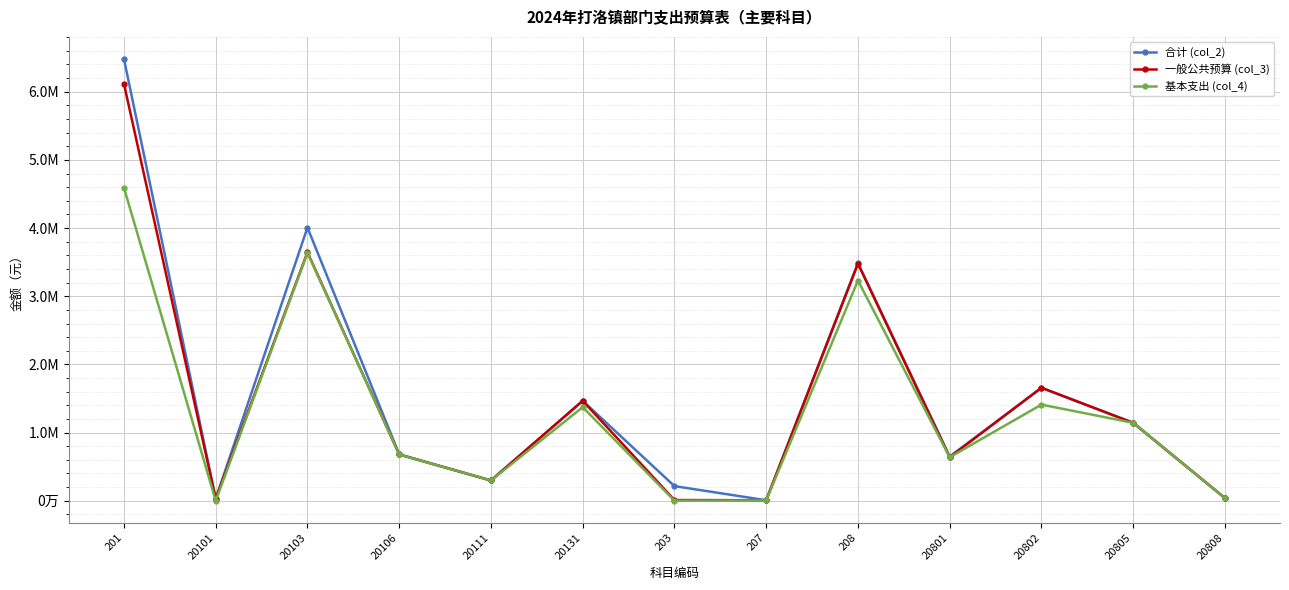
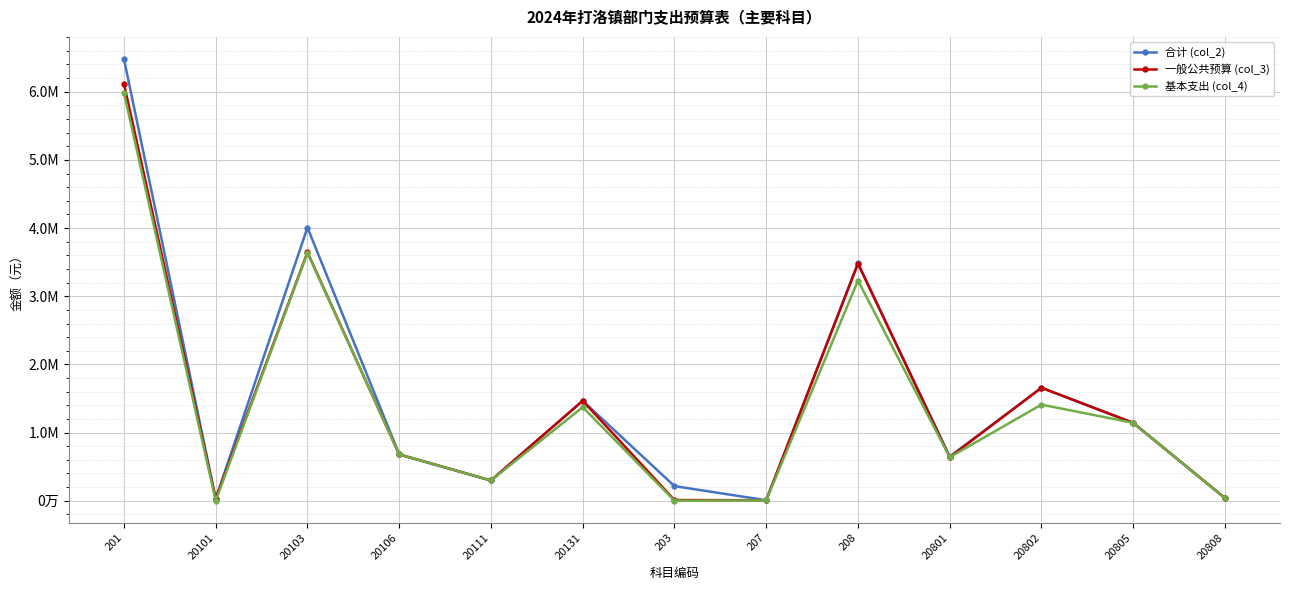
  {
    "合计 (col_2)": {
      "201": 6500000,
      "20103": 4000000,
      "203": 200000
    },
    "一般公共预算 (col_3)": {
      "201": 6100000
    },
    "基本支出 (col_4)": {
-     "201": 4600000,
+     "201": 6000000,
      "20131": 1400000,
      "208": 3200000,
      "20802": 1400000
    }
  }
